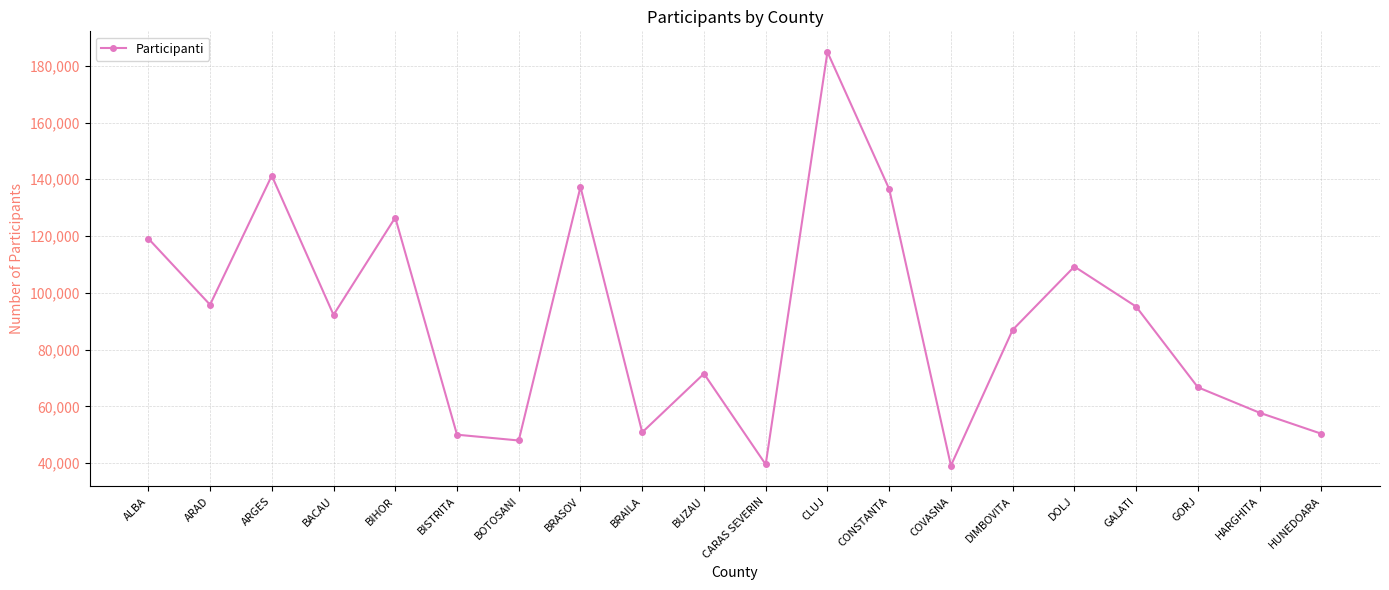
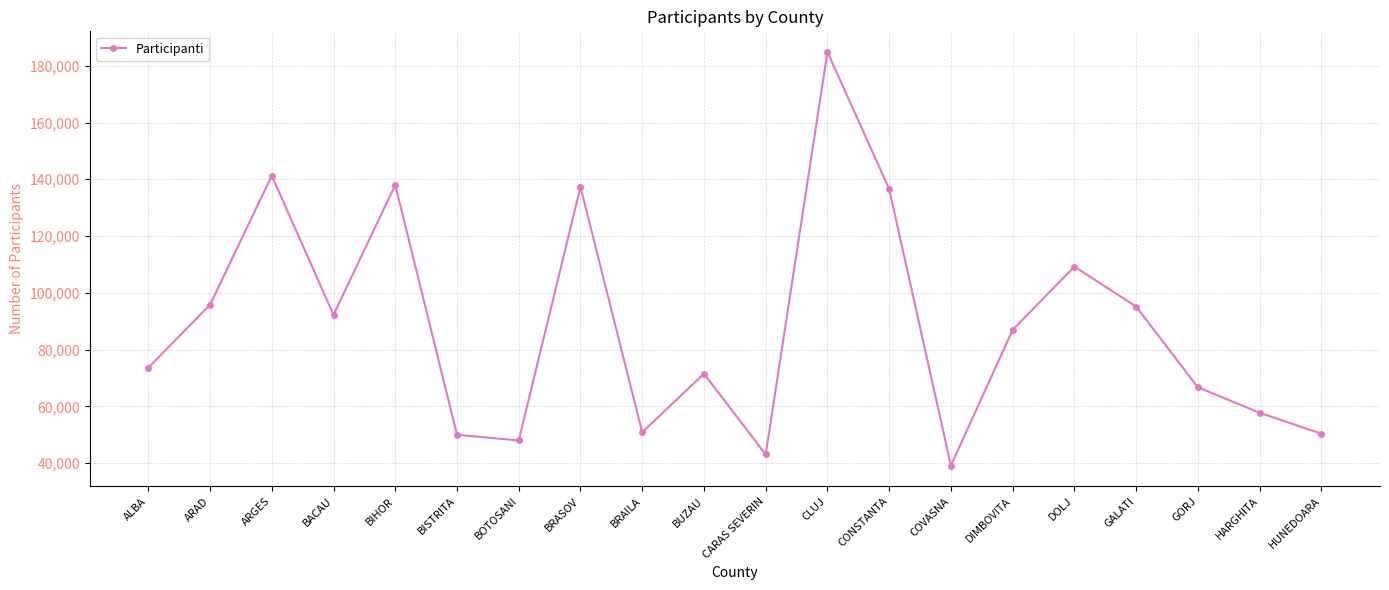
  {
-   "ALBA": "119,000",
+   "ALBA": "74,000",
    "ARAD": "96,000",
    "ARGES": "141,000",
    "BACAU": "92,000",
-   "BIHOR": "127,000",
+   "BIHOR": "138,000",
    "BISTRITA": "50,000",
    "BOTOSANI": "48,000",
    "BRASOV": "137,000",
    "BRAILA": "51,000",
    "BUZAU": "72,000",
-   "CARAS SEVERIN": "40,000",
+   "CARAS SEVERIN": "43,000",
    "CLUJ": "185,000",
    "CONSTANTA": "137,000",
    "COVASNA": "39,000",
    "DIMBOVITA": "87,000",
    "DOLJ": "109,000",
    "GALATI": "95,000",
    "GORJ": "67,000",
    "HARGHITA": "58,000",
    "HUNEDOARA": "50,000"
  }
